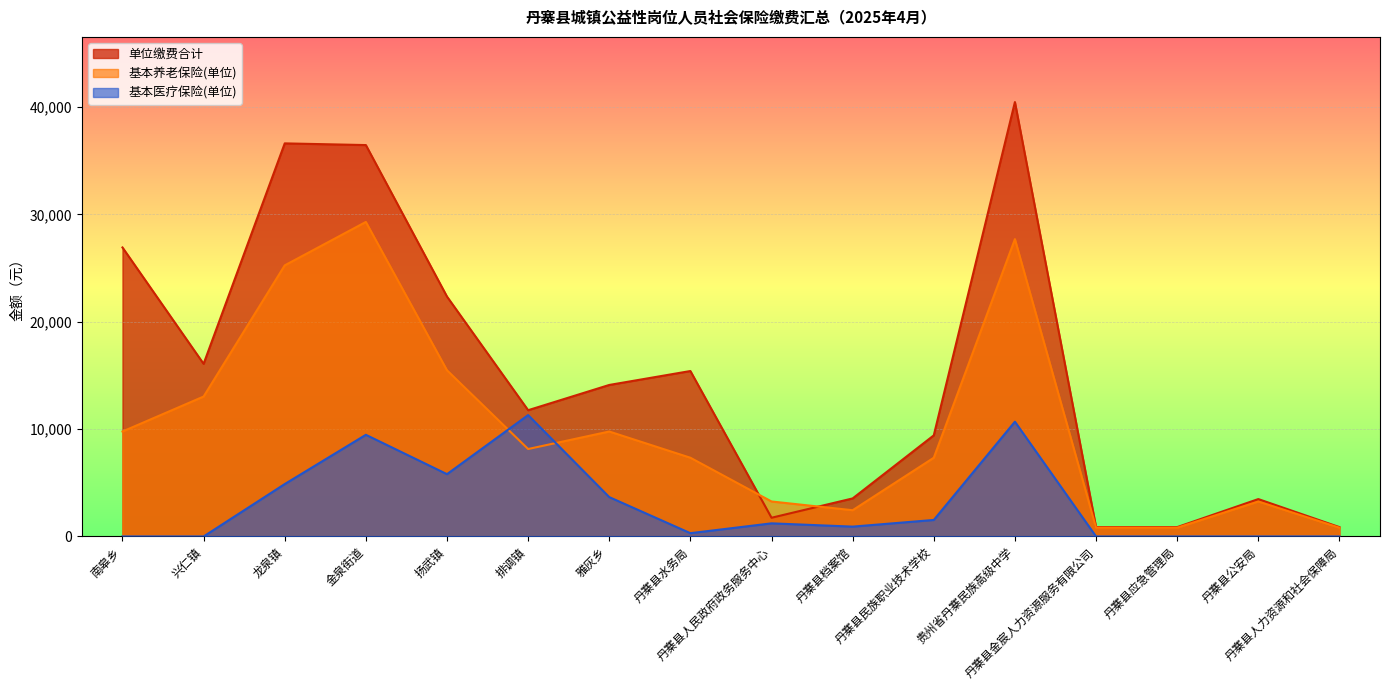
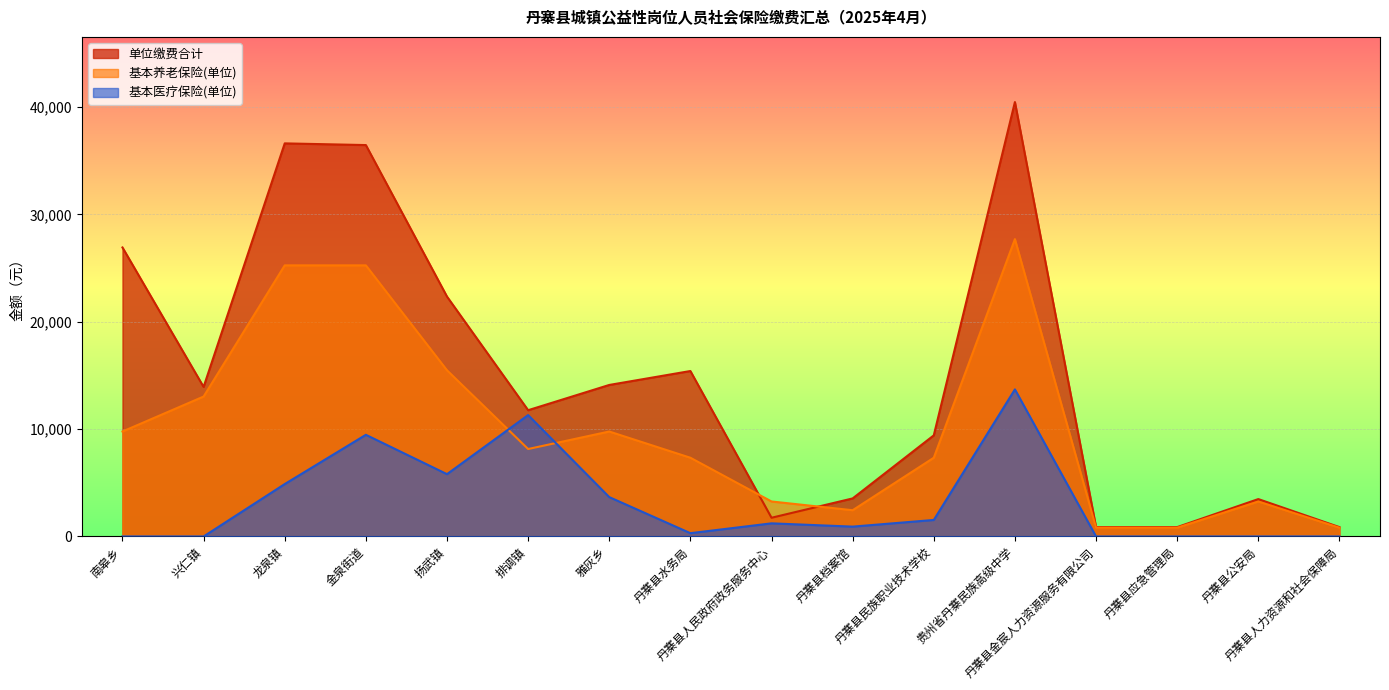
  {
    "单位缴费合计": {
      "南皋乡": "26,900",
-     "兴仁镇": "16,100",
+     "兴仁镇": "13,900",
      "龙泉镇": "36,600",
      "金泉街道": "36,500",
      "扬武镇": "22,300",
      "排调镇": "11,800",
      "雅灰乡": "14,100",
      "丹寨县水务局": "15,400",
      "丹寨县人民政府政务服务中心": "1,700",
      "丹寨县档案馆": "3,500",
      "丹寨县民族职业技术学校": "9,400",
      "贵州省丹寨民族高级中学": "40,500"
    },
    "基本养老保险(单位)": {
      "南皋乡": "9,800",
      "兴仁镇": "13,000",
      "龙泉镇": "25,200",
-     "金泉街道": "29,300",
+     "金泉街道": "25,200",
      "扬武镇": "15,500",
      "排调镇": "8,100",
      "雅灰乡": "9,800",
      "丹寨县水务局": "7,300",
      "丹寨县人民政府政务服务中心": "3,300",
      "丹寨县档案馆": "2,400",
      "丹寨县民族职业技术学校": "7,300",
      "贵州省丹寨民族高级中学": "27,700"
    },
    "基本医疗保险(单位)": {
      "南皋乡": "0",
      "兴仁镇": "0",
      "龙泉镇": "4,900",
      "金泉街道": "9,500",
      "扬武镇": "5,800",
      "排调镇": "11,300",
      "雅灰乡": "3,700",
      "丹寨县水务局": "300",
      "丹寨县人民政府政务服务中心": "1,200",
      "丹寨县档案馆": "900",
      "丹寨县民族职业技术学校": "1,500",
-     "贵州省丹寨民族高级中学": "10,700",
+     "贵州省丹寨民族高级中学": "13,700",
      "丹寨县金宸人力资源服务有限公司": "0",
      "丹寨县应急管理局": "0",
      "丹寨县公安局": "0",
      "丹寨县人力资源和社会保障局": "0"
    }
  }
